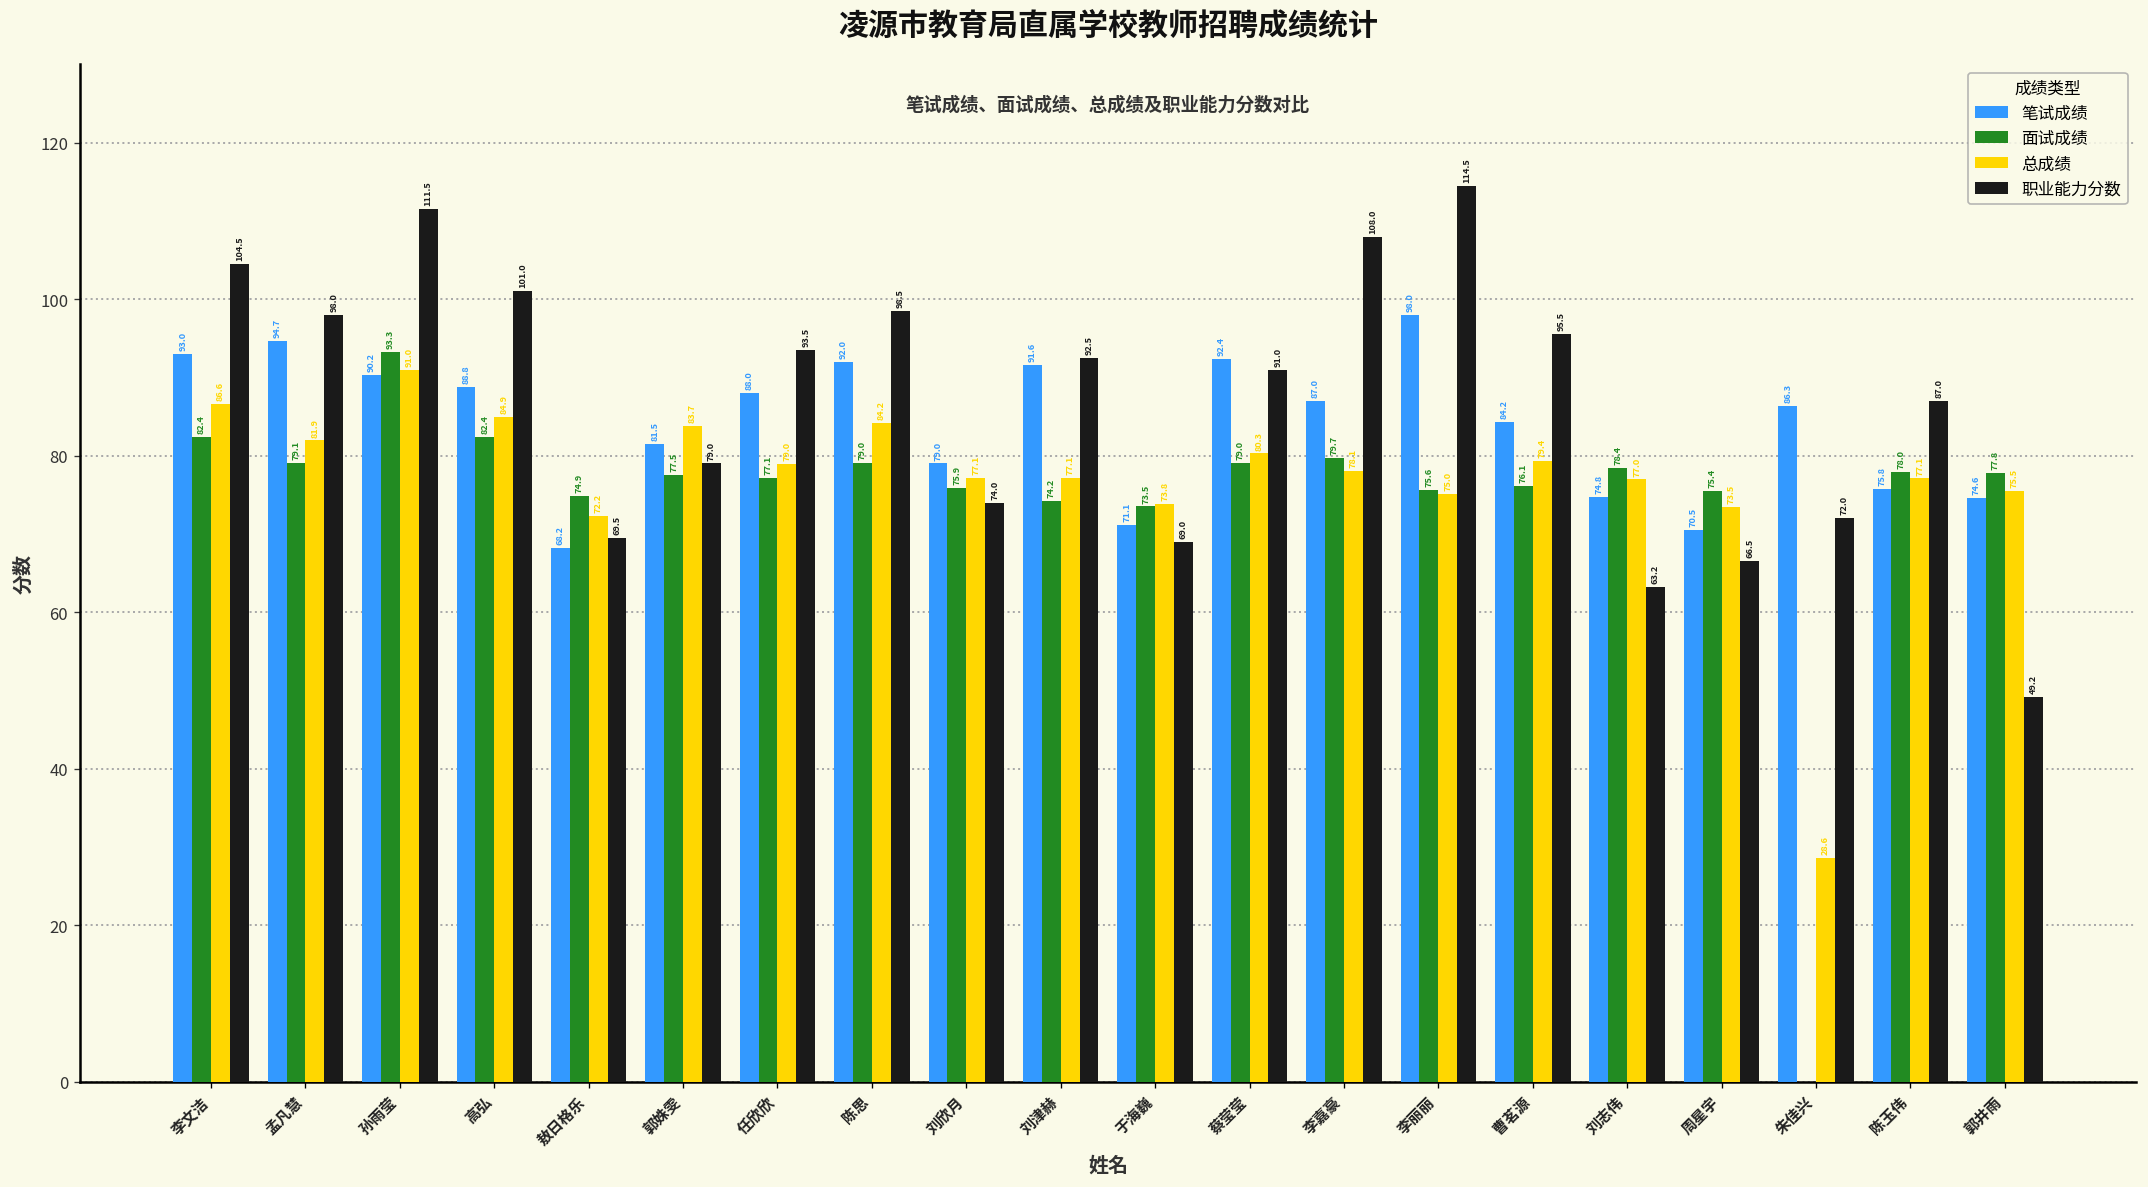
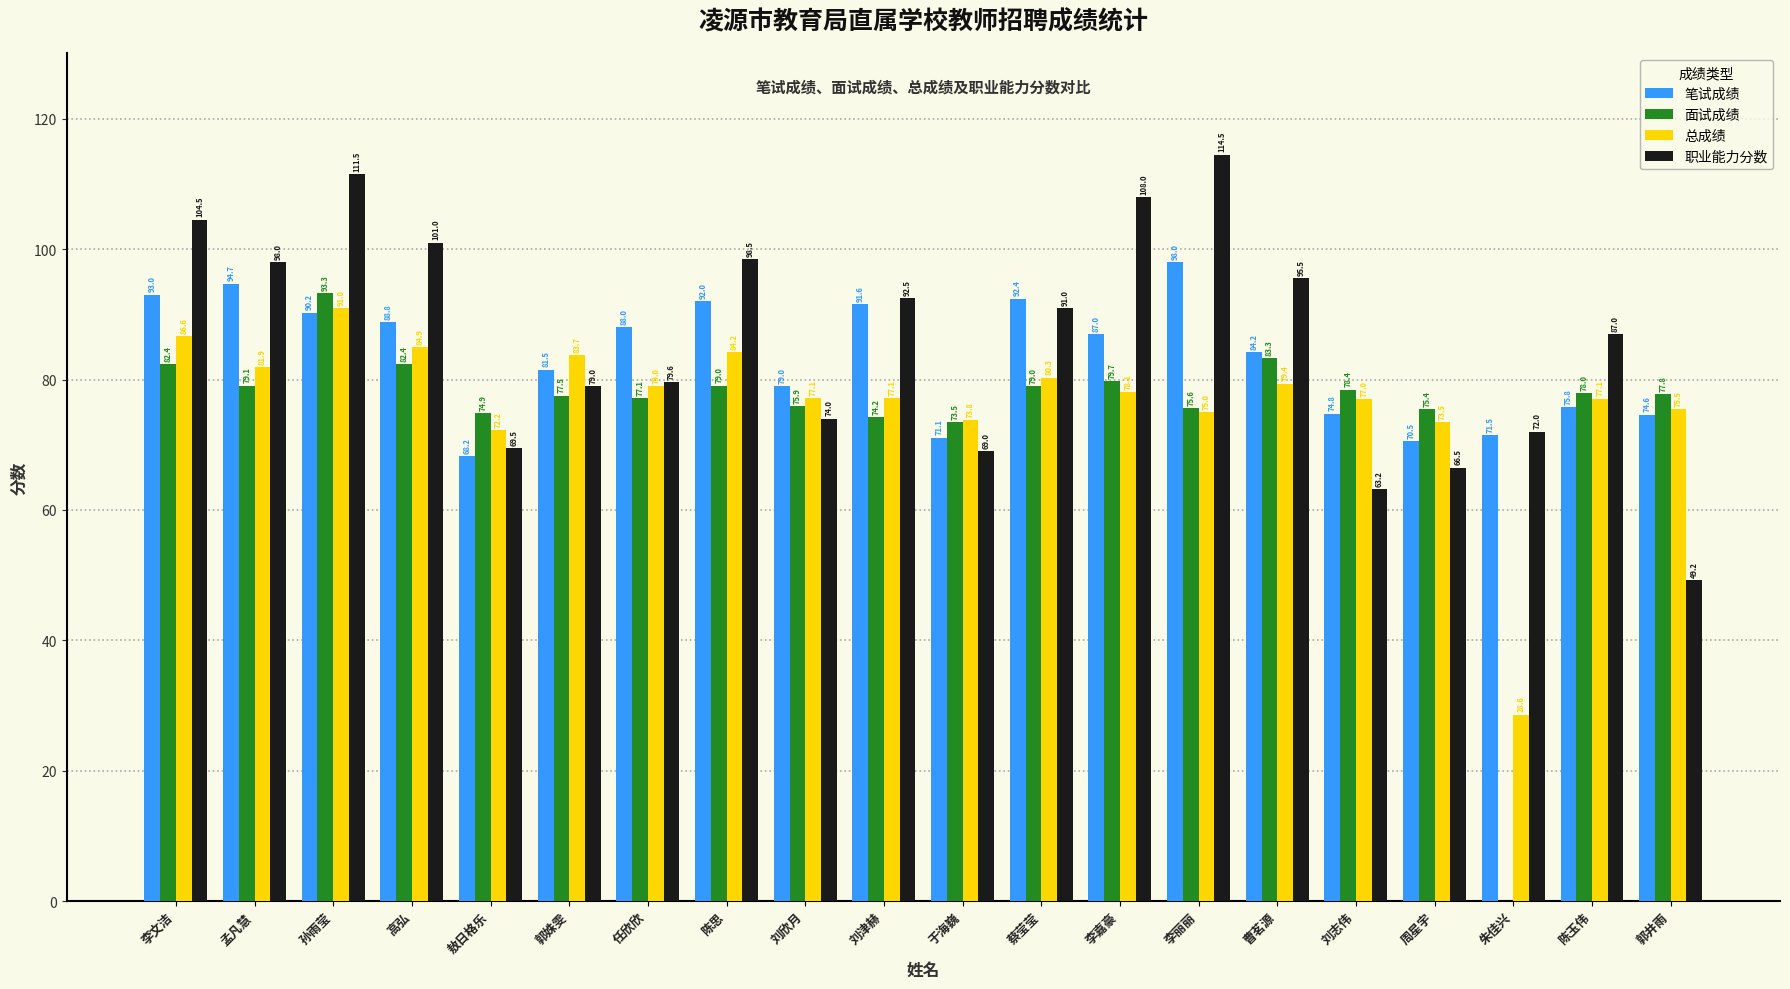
  {
    "笔试成绩": {
      "李文洁": 93.0,
      "孟凡慧": 94.7,
      "孙雨莹": 90.2,
      "高弘": 88.8,
      "敖日格乐": 68.2,
      "郭姝雯": 81.5,
      "任欣欣": 88.0,
      "陈思": 92.0,
      "刘欣月": 79.0,
      "刘津赫": 91.6,
      "于海巍": 71.1,
      "蔡莹莹": 92.4,
      "李嘉豪": 87.0,
      "李丽丽": 98.0,
      "曹茗源": 84.2,
      "刘志伟": 74.8,
      "周星宇": 70.5,
-     "朱佳兴": 86.3,
+     "朱佳兴": 71.5,
      "陈玉伟": 75.8,
      "郭井雨": 74.6
    },
    "面试成绩": {
      "李文洁": 82.4,
      "孟凡慧": 79.1,
      "孙雨莹": 93.3,
      "高弘": 82.4,
      "敖日格乐": 74.9,
      "郭姝雯": 77.5,
      "任欣欣": 77.1,
      "陈思": 79.0,
      "刘欣月": 75.9,
      "刘津赫": 74.2,
      "于海巍": 73.5,
      "蔡莹莹": 79.0,
      "李嘉豪": 79.7,
      "李丽丽": 75.6,
-     "曹茗源": 76.1,
+     "曹茗源": 83.3,
      "刘志伟": 78.4,
      "周星宇": 75.4,
      "陈玉伟": 78.0,
      "郭井雨": 77.8
    },
    "总成绩": {
      "李文洁": 86.6,
      "孟凡慧": 81.9,
      "孙雨莹": 91.0,
      "高弘": 84.9,
      "敖日格乐": 72.2,
      "郭姝雯": 83.7,
      "任欣欣": 79.0,
      "陈思": 84.2,
      "刘欣月": 77.1,
      "刘津赫": 77.1,
      "于海巍": 73.8,
      "蔡莹莹": 80.3,
      "李嘉豪": 78.1,
      "李丽丽": 75.0,
      "曹茗源": 79.4,
      "刘志伟": 77.0,
      "周星宇": 73.5,
      "朱佳兴": 28.6,
      "陈玉伟": 77.1,
      "郭井雨": 75.5
    },
    "职业能力分数": {
      "李文洁": 104.5,
      "孟凡慧": 98.0,
      "孙雨莹": 111.5,
      "高弘": 101.0,
      "敖日格乐": 69.5,
      "郭姝雯": 79.0,
-     "任欣欣": 93.5,
+     "任欣欣": 79.6,
      "陈思": 98.5,
      "刘欣月": 74.0,
      "刘津赫": 92.5,
      "于海巍": 69.0,
      "蔡莹莹": 91.0,
      "李嘉豪": 108.0,
      "李丽丽": 114.5,
      "曹茗源": 95.5,
      "刘志伟": 63.2,
      "周星宇": 66.5,
      "朱佳兴": 72.0,
      "陈玉伟": 87.0,
      "郭井雨": 49.2
    }
  }
